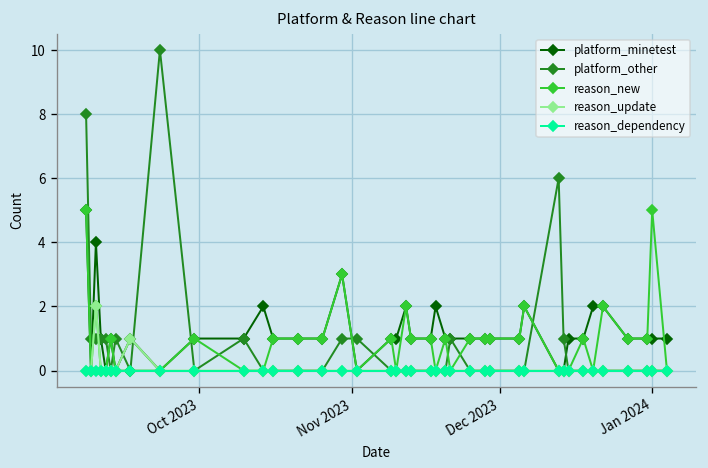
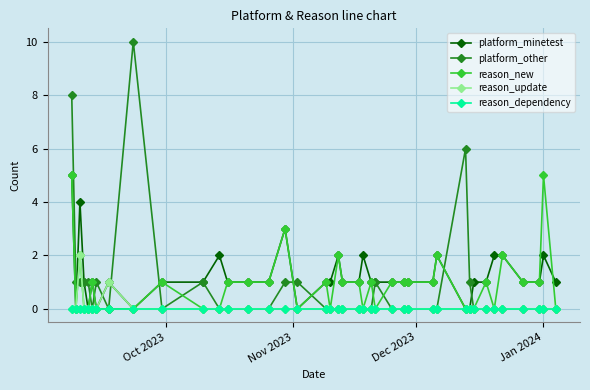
  {
    "platform_minetest": {
-     "Jan 2024": 1
+     "Jan 2024": 2
    },
    "reason_new": {
      "Jan 2024": 5
    }
  }
